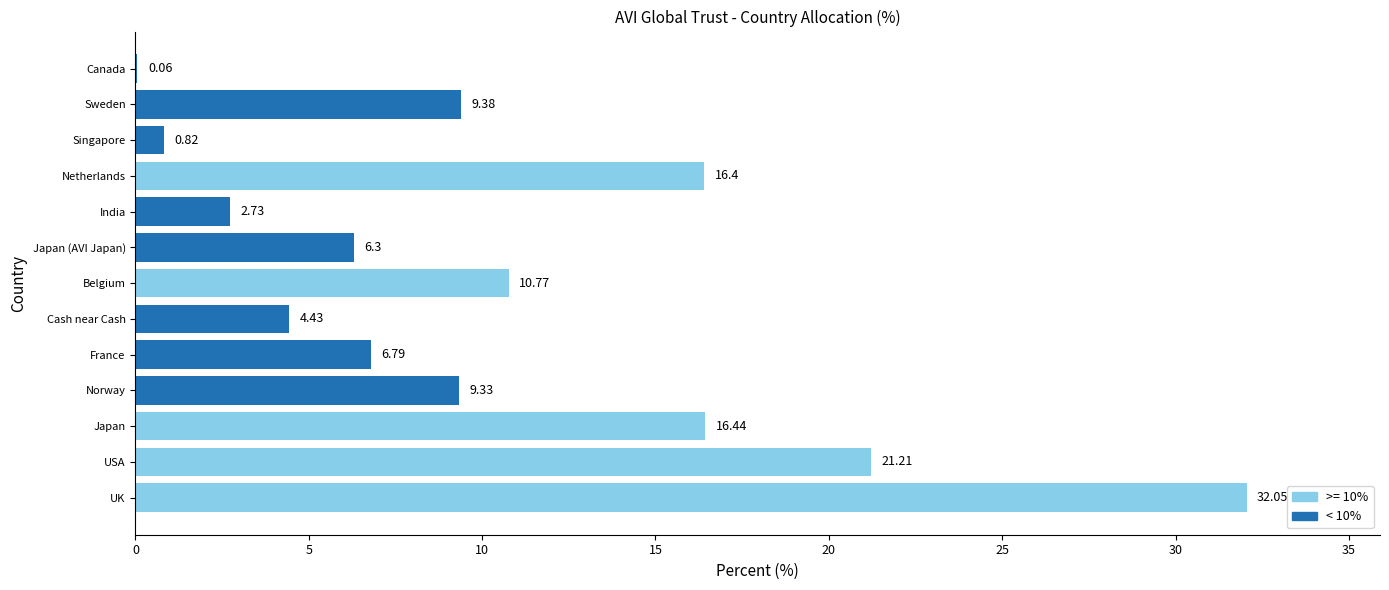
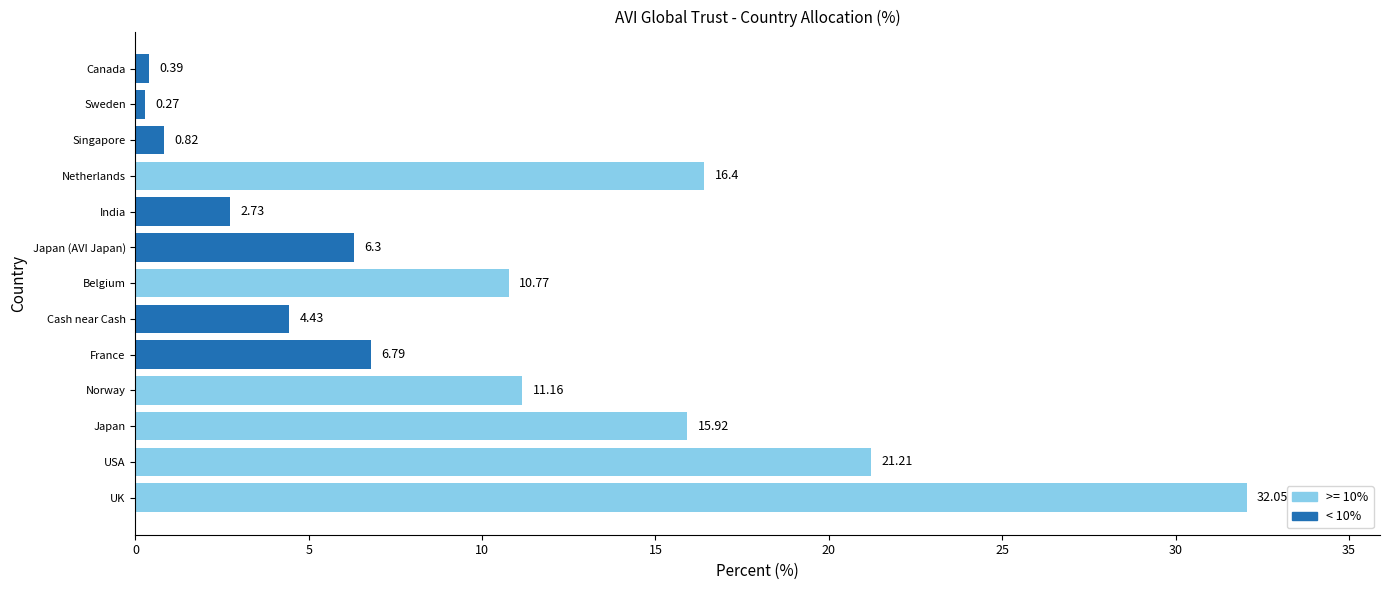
  {
-   "Canada": 0.06,
-   "Sweden": 9.38,
+   "Canada": 0.39,
+   "Sweden": 0.27,
    "Singapore": 0.82,
    "Netherlands": 16.4,
    "India": 2.73,
    "Japan (AVI Japan)": 6.3,
    "Belgium": 10.77,
    "Cash near Cash": 4.43,
    "France": 6.79,
-   "Norway": 9.33,
-   "Japan": 16.44,
+   "Norway": 11.16,
+   "Japan": 15.92,
    "USA": 21.21
  }
